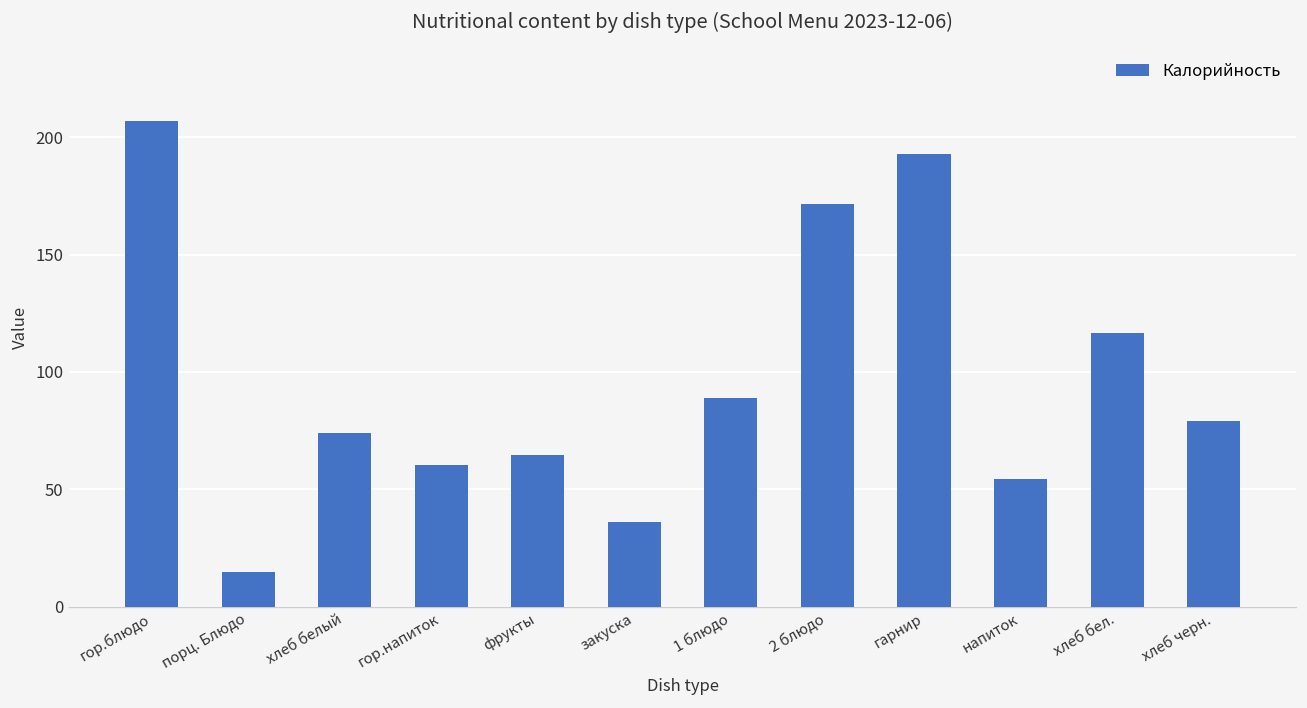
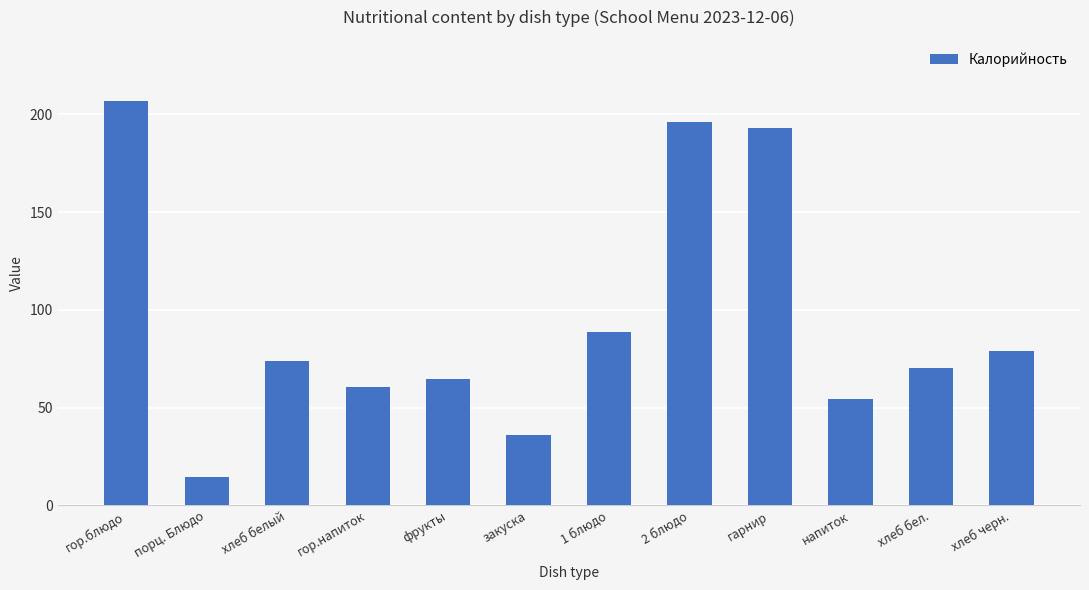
  {
    "гор.блюдо": 207,
    "порц. Блюдо": 15,
    "хлеб белый": 74,
    "гор.напиток": 61,
    "фрукты": 65,
    "закуска": 36,
    "1 блюдо": 89,
-   "2 блюдо": 171,
+   "2 блюдо": 196,
    "гарнир": 193,
    "напиток": 54,
-   "хлеб бел.": 117,
+   "хлеб бел.": 71,
    "хлеб черн.": 79
  }
